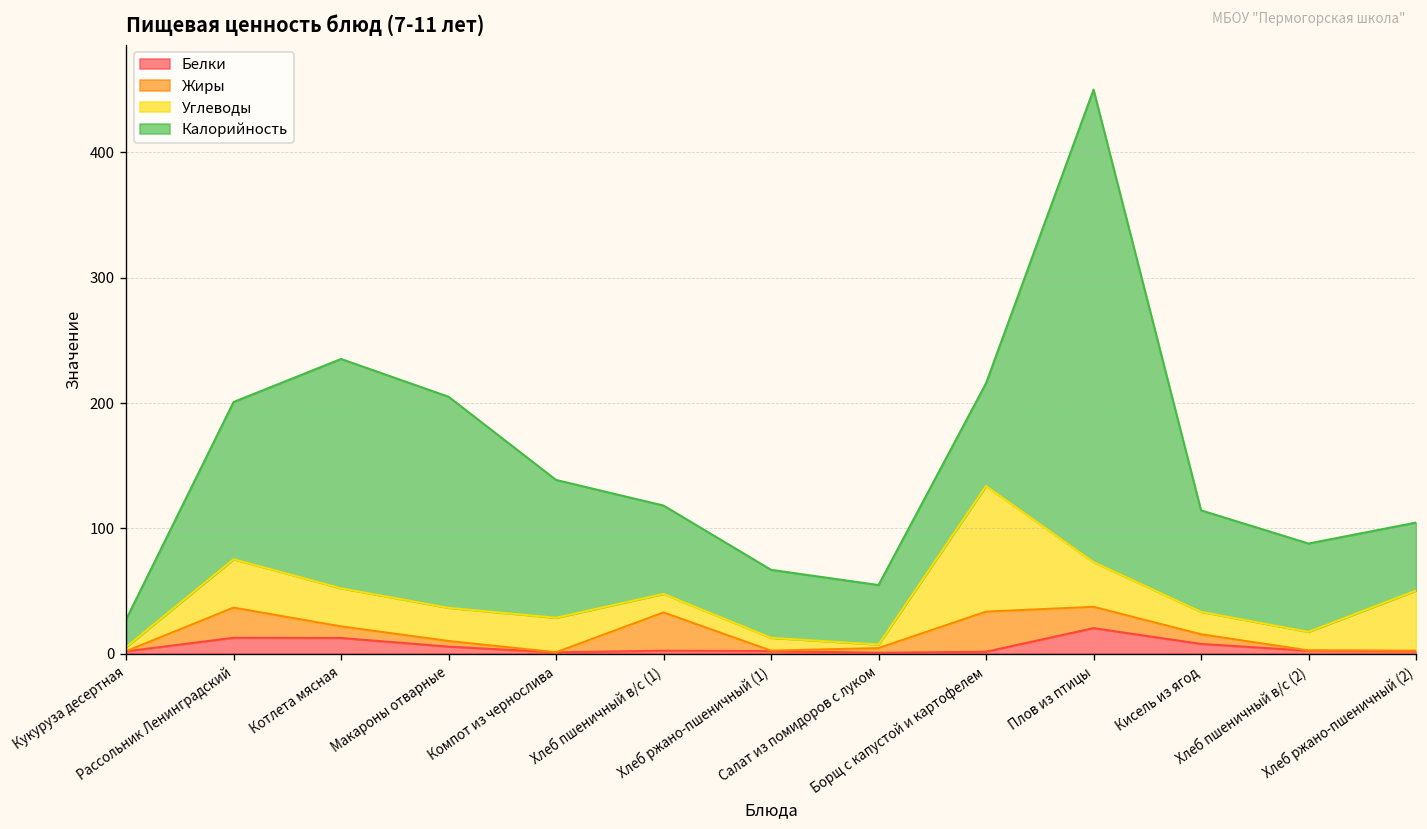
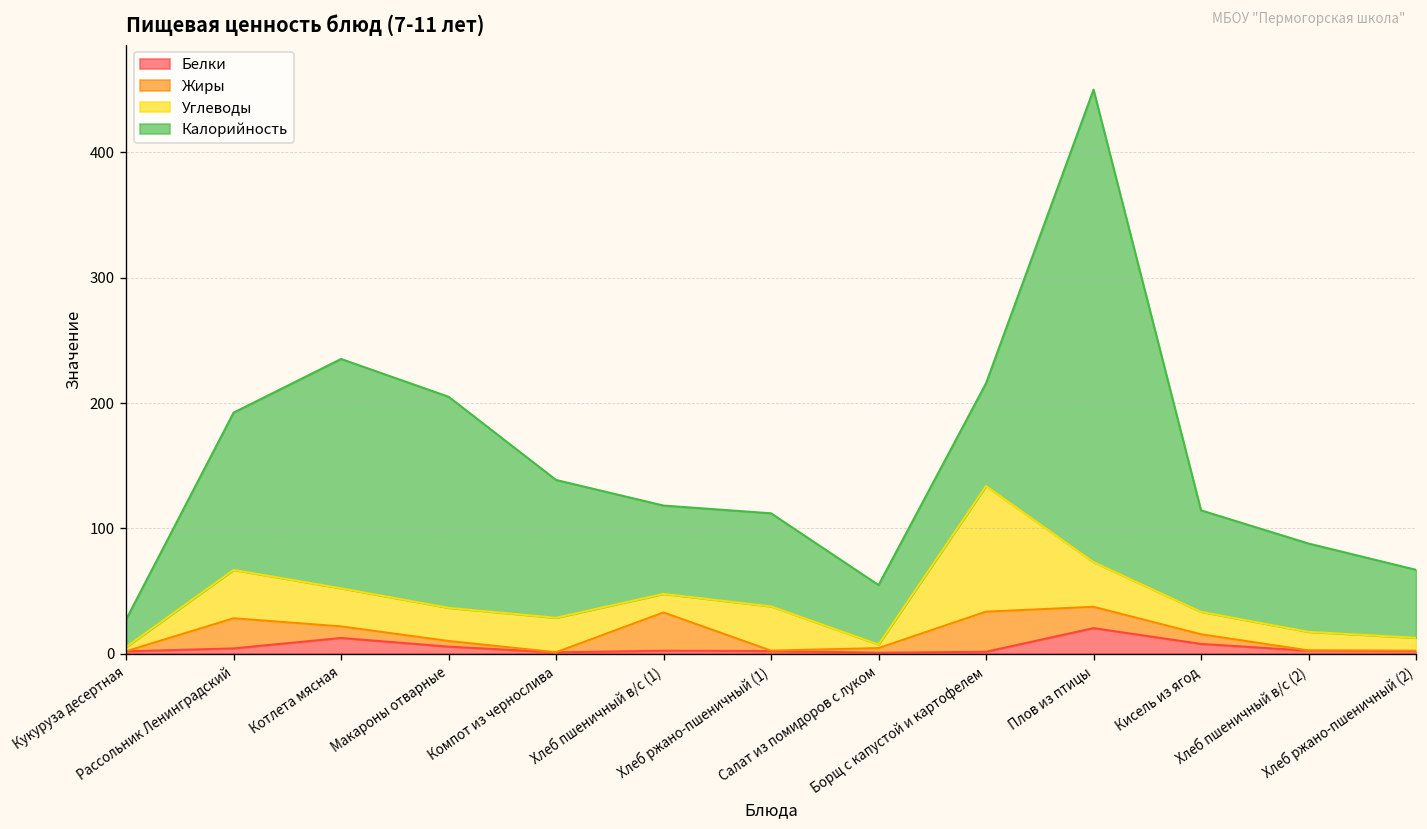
  {
    "Белки": {
-     "Рассольник Ленинградский": 13,
+     "Рассольник Ленинградский": 4,
      "Котлета мясная": 12,
      "Макароны отварные": 6,
      "Хлеб пшеничный в/с (1)": 2,
      "Салат из помидоров с луком": 1,
      "Борщ с капустой и картофелем": 1,
      "Плов из птицы": 20,
      "Кисель из ягод": 8
    },
    "Жиры": {
      "Рассольник Ленинградский": 24,
      "Котлета мясная": 9,
      "Макароны отварные": 5,
      "Хлеб пшеничный в/с (1)": 31,
      "Салат из помидоров с луком": 4,
      "Борщ с капустой и картофелем": 32,
      "Плов из птицы": 17,
      "Кисель из ягод": 8
    },
    "Углеводы": {
      "Кукуруза десертная": 3,
      "Рассольник Ленинградский": 39,
      "Котлета мясная": 30,
      "Макароны отварные": 26,
      "Компот из чернослива": 28,
      "Хлеб пшеничный в/с (1)": 15,
-     "Хлеб ржано-пшеничный (1)": 10,
+     "Хлеб ржано-пшеничный (1)": 35,
      "Салат из помидоров с луком": 3,
      "Борщ с капустой и картофелем": 100,
      "Плов из птицы": 36,
      "Кисель из ягод": 18,
      "Хлеб пшеничный в/с (2)": 15,
-     "Хлеб ржано-пшеничный (2)": 48
+     "Хлеб ржано-пшеничный (2)": 10
    },
    "Калорийность": {
      "Кукуруза десертная": 22,
      "Рассольник Ленинградский": 126,
      "Котлета мясная": 183,
      "Макароны отварные": 168,
      "Компот из чернослива": 110,
      "Хлеб пшеничный в/с (1)": 71,
-     "Хлеб ржано-пшеничный (1)": 54,
+     "Хлеб ржано-пшеничный (1)": 74,
      "Салат из помидоров с луком": 47,
      "Борщ с капустой и картофелем": 82,
      "Плов из птицы": 377,
      "Кисель из ягод": 81,
      "Хлеб пшеничный в/с (2)": 71,
      "Хлеб ржано-пшеничный (2)": 54
    }
  }
